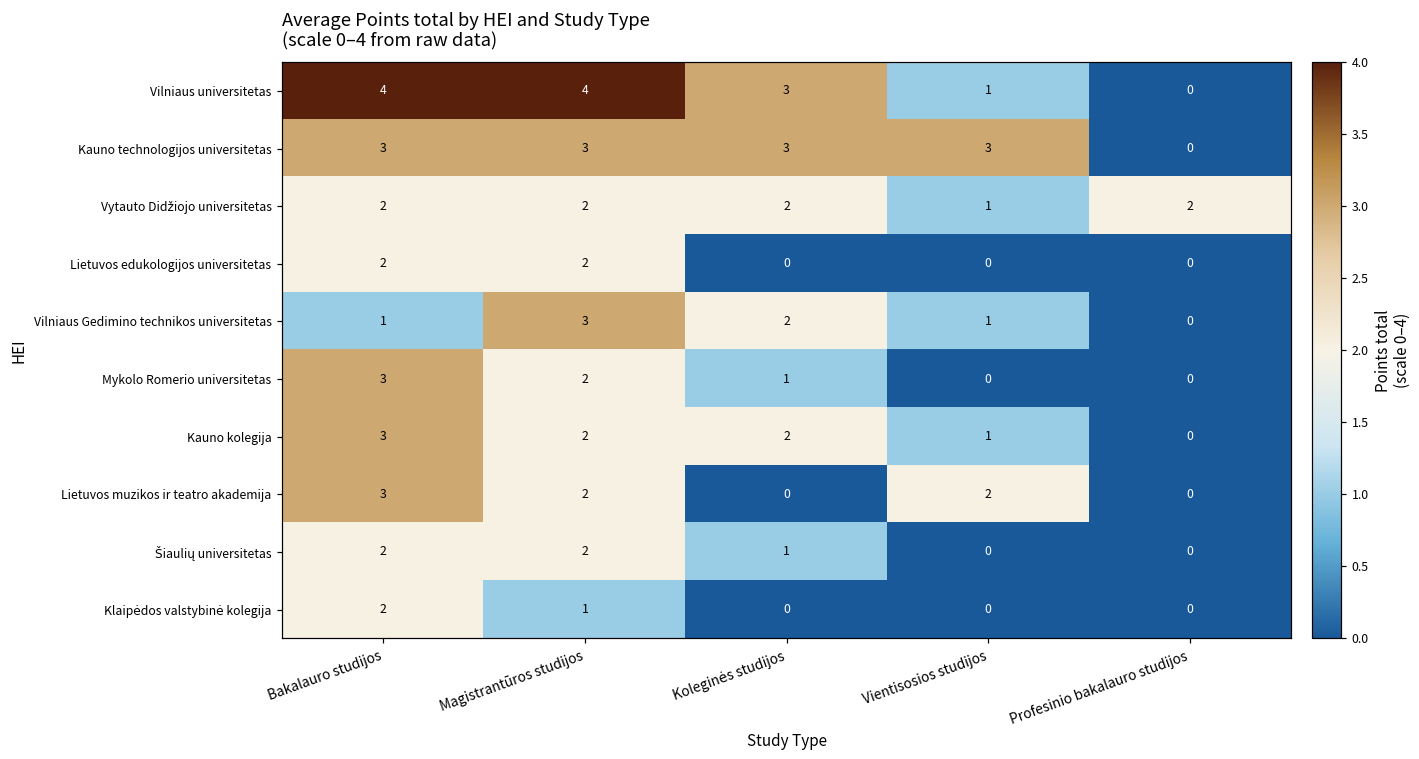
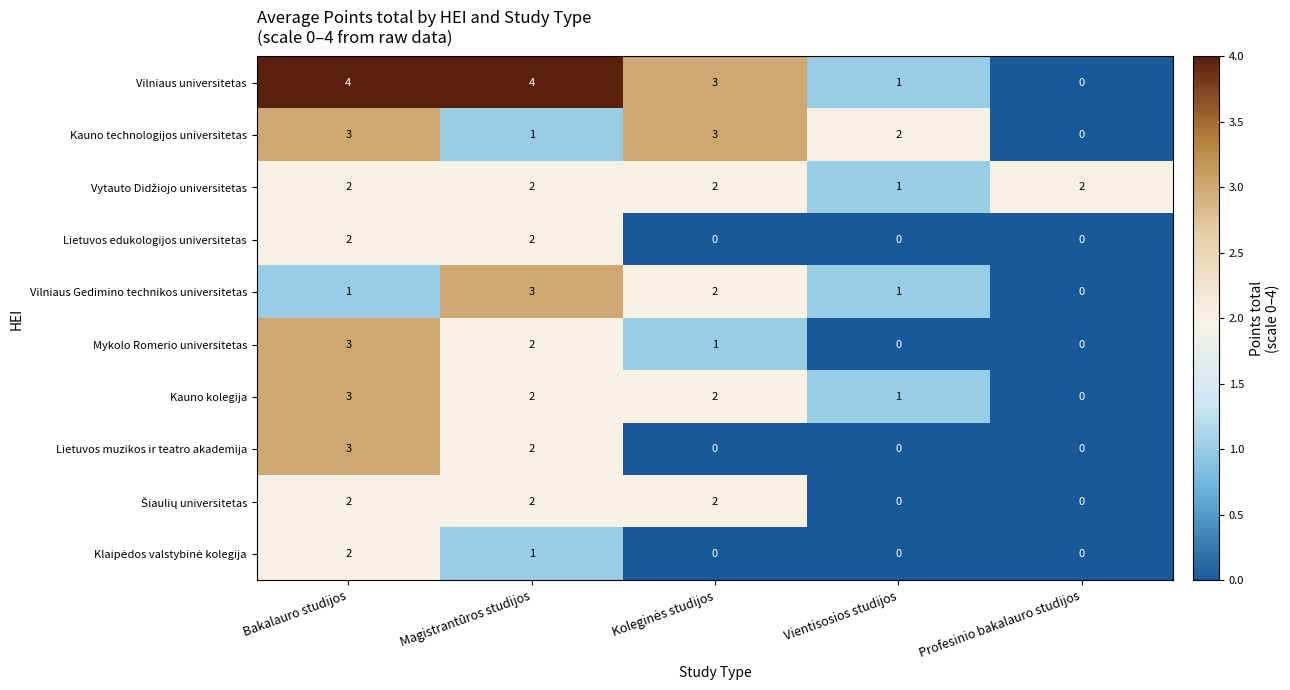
  {
    "Vilniaus universitetas": {
      "Bakalauro studijos": 4,
      "Magistrantūros studijos": 4,
      "Koleginės studijos": 3,
      "Vientisosios studijos": 1,
      "Profesinio bakalauro studijos": 0
    },
    "Kauno technologijos universitetas": {
      "Bakalauro studijos": 3,
-     "Magistrantūros studijos": 3,
+     "Magistrantūros studijos": 1,
      "Koleginės studijos": 3,
-     "Vientisosios studijos": 3,
+     "Vientisosios studijos": 2,
      "Profesinio bakalauro studijos": 0
    },
    "Vytauto Didžiojo universitetas": {
      "Bakalauro studijos": 2,
      "Magistrantūros studijos": 2,
      "Koleginės studijos": 2,
      "Vientisosios studijos": 1,
      "Profesinio bakalauro studijos": 2
    },
    "Lietuvos edukologijos universitetas": {
      "Bakalauro studijos": 2,
      "Magistrantūros studijos": 2,
      "Koleginės studijos": 0,
      "Vientisosios studijos": 0,
      "Profesinio bakalauro studijos": 0
    },
    "Vilniaus Gedimino technikos universitetas": {
      "Bakalauro studijos": 1,
      "Magistrantūros studijos": 3,
      "Koleginės studijos": 2,
      "Vientisosios studijos": 1,
      "Profesinio bakalauro studijos": 0
    },
    "Mykolo Romerio universitetas": {
      "Bakalauro studijos": 3,
      "Magistrantūros studijos": 2,
      "Koleginės studijos": 1,
      "Vientisosios studijos": 0,
      "Profesinio bakalauro studijos": 0
    },
    "Kauno kolegija": {
      "Bakalauro studijos": 3,
      "Magistrantūros studijos": 2,
      "Koleginės studijos": 2,
      "Vientisosios studijos": 1,
      "Profesinio bakalauro studijos": 0
    },
    "Lietuvos muzikos ir teatro akademija": {
      "Bakalauro studijos": 3,
      "Magistrantūros studijos": 2,
      "Koleginės studijos": 0,
-     "Vientisosios studijos": 2,
+     "Vientisosios studijos": 0,
      "Profesinio bakalauro studijos": 0
    },
    "Šiaulių universitetas": {
      "Bakalauro studijos": 2,
      "Magistrantūros studijos": 2,
-     "Koleginės studijos": 1,
+     "Koleginės studijos": 2,
      "Vientisosios studijos": 0,
      "Profesinio bakalauro studijos": 0
    },
    "Klaipėdos valstybinė kolegija": {
      "Bakalauro studijos": 2,
      "Magistrantūros studijos": 1,
      "Koleginės studijos": 0,
      "Vientisosios studijos": 0,
      "Profesinio bakalauro studijos": 0
    }
  }
